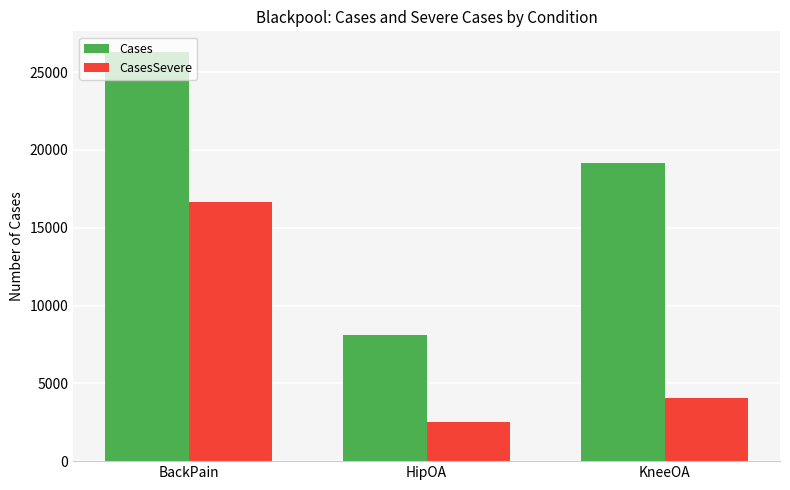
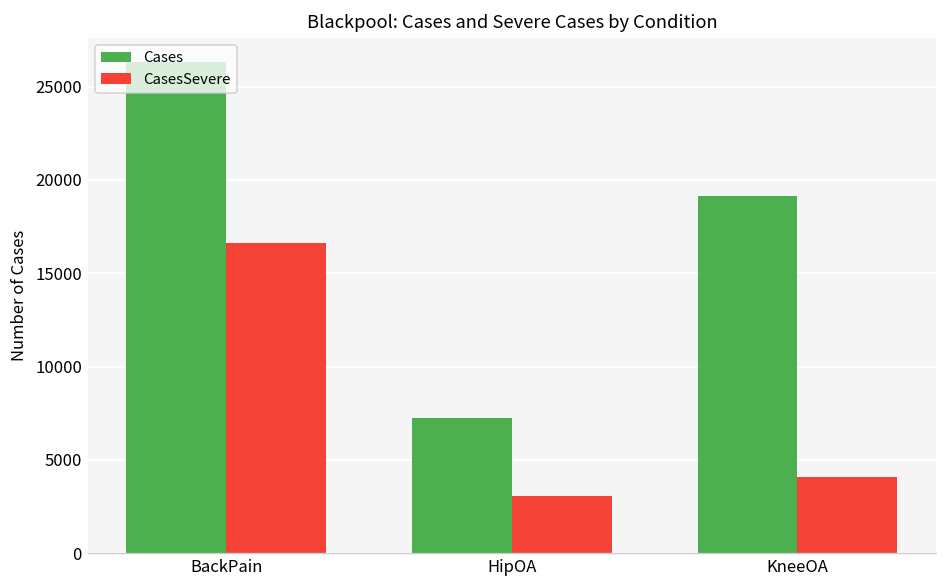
  {
    "Cases": {
-     "HipOA": 8100,
+     "HipOA": 7300,
      "KneeOA": 19100
    },
    "CasesSevere": {
      "BackPain": 16600,
-     "HipOA": 2500,
+     "HipOA": 3100,
      "KneeOA": 4100
    }
  }
